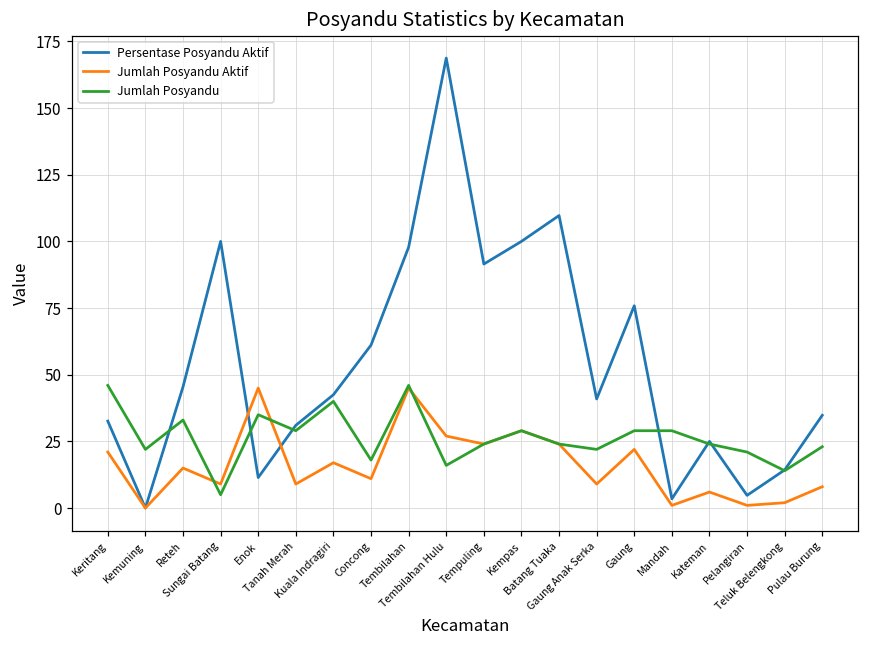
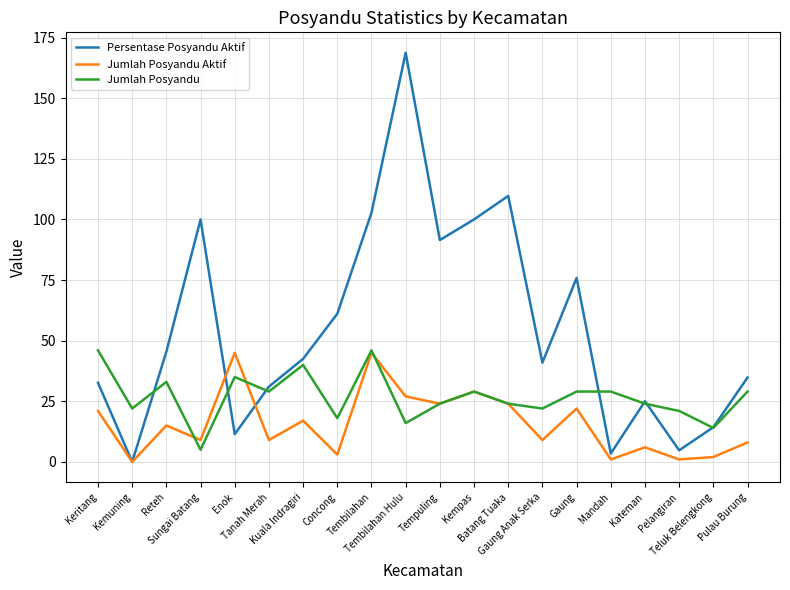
  {
    "Persentase Posyandu Aktif": {
      "Keritang": 33,
      "Reteh": 45,
      "Sungai Batang": 100,
      "Enok": 11,
      "Tanah Merah": 31,
      "Kuala Indragiri": 43,
      "Concong": 61,
-     "Tembilahan": 98,
+     "Tembilahan": 103,
      "Tembilahan Hulu": 169,
      "Tempuling": 92,
      "Kempas": 100,
      "Batang Tuaka": 110,
      "Gaung Anak Serka": 41,
      "Gaung": 76,
      "Mandah": 3,
      "Pelangiran": 5,
      "Pulau Burung": 35
    },
    "Jumlah Posyandu Aktif": {
      "Keritang": 21,
      "Reteh": 15,
      "Sungai Batang": 9,
      "Enok": 45,
      "Tanah Merah": 9,
      "Kuala Indragiri": 17,
-     "Concong": 11,
+     "Concong": 3,
      "Tembilahan Hulu": 27,
      "Gaung Anak Serka": 9,
      "Gaung": 22,
      "Mandah": 1,
      "Kateman": 6,
      "Pelangiran": 1,
      "Teluk Belengkong": 2,
      "Pulau Burung": 8
    },
    "Jumlah Posyandu": {
      "Keritang": 46,
      "Kemuning": 22,
      "Reteh": 33,
      "Sungai Batang": 5,
      "Enok": 35,
      "Tanah Merah": 29,
      "Kuala Indragiri": 40,
      "Concong": 18,
      "Tembilahan Hulu": 16,
      "Gaung Anak Serka": 22,
      "Gaung": 29,
      "Mandah": 29,
      "Pelangiran": 21,
-     "Pulau Burung": 23
+     "Pulau Burung": 29
    }
  }
